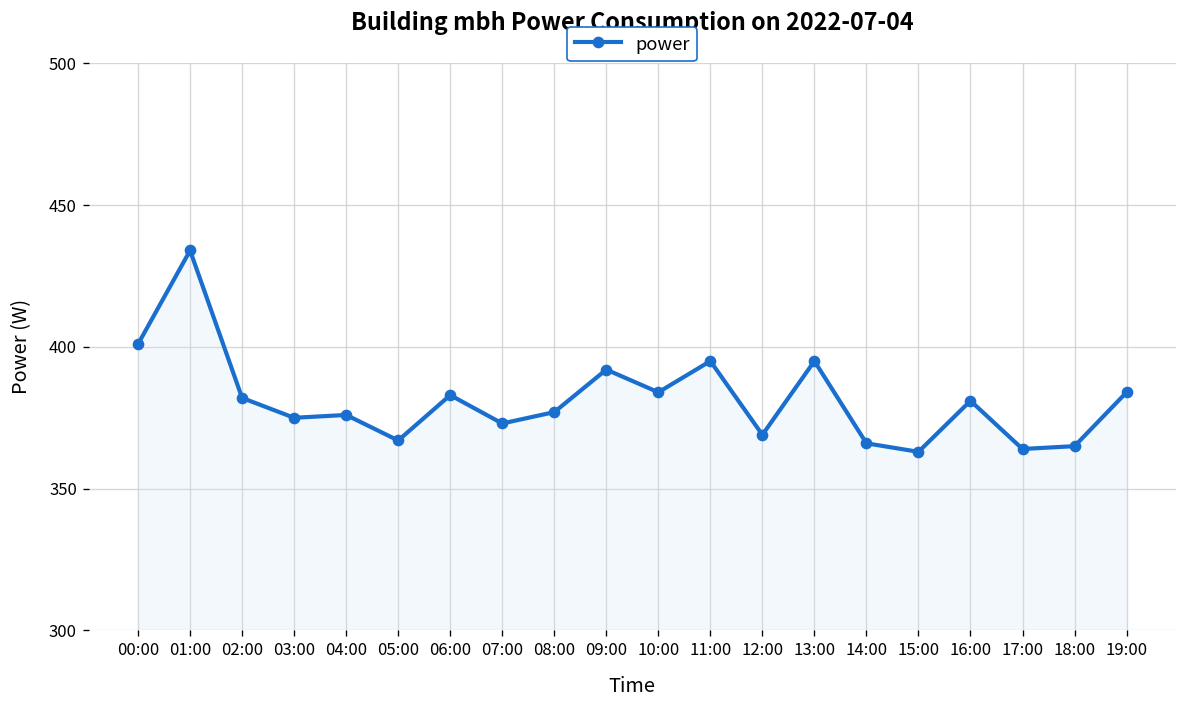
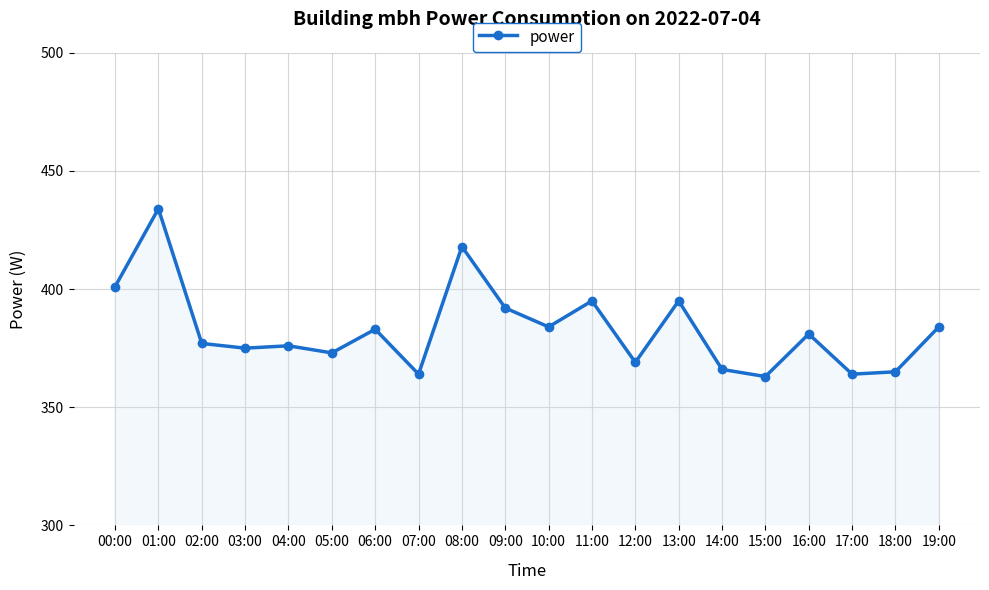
  {
    "00:00": 401,
    "01:00": 434,
-   "02:00": 382,
+   "02:00": 377,
    "03:00": 375,
    "04:00": 376,
-   "05:00": 367,
+   "05:00": 373,
    "06:00": 383,
-   "07:00": 373,
-   "08:00": 377,
+   "07:00": 364,
+   "08:00": 418,
    "09:00": 392,
    "10:00": 384,
    "11:00": 395,
    "12:00": 369,
    "13:00": 395,
    "14:00": 366,
    "15:00": 363,
    "16:00": 381,
    "17:00": 364,
    "18:00": 365,
    "19:00": 384
  }
